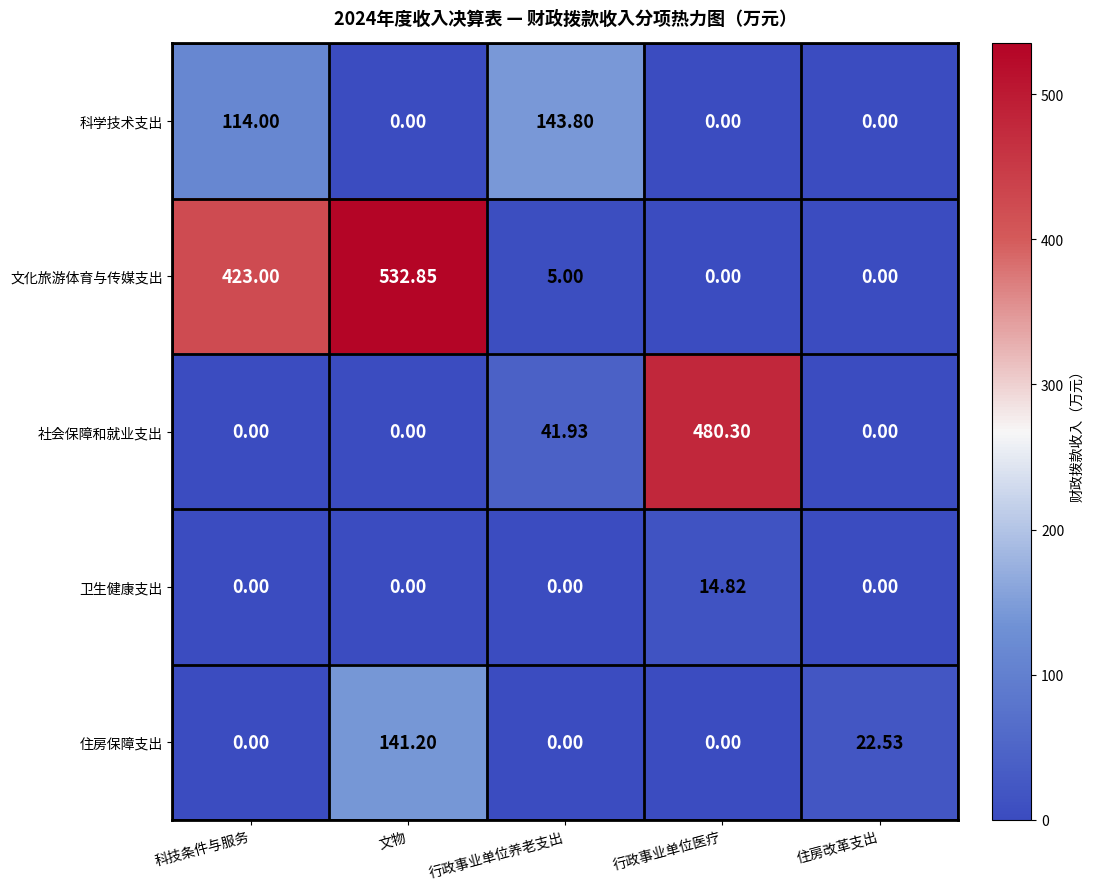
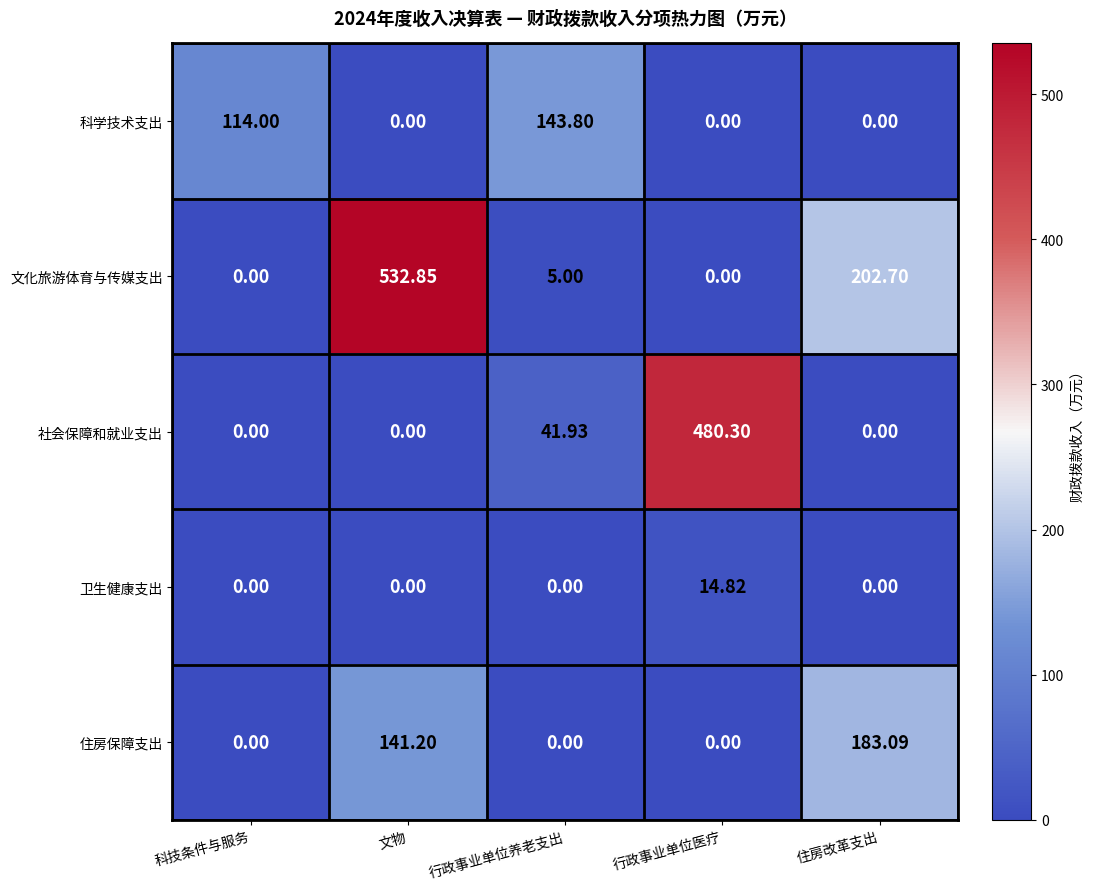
  {
    "科学技术支出": {
      "科技条件与服务": 114.00,
      "文物": 0.00,
      "行政事业单位养老支出": 143.80,
      "行政事业单位医疗": 0.00,
      "住房改革支出": 0.00
    },
    "文化旅游体育与传媒支出": {
-     "科技条件与服务": 423.00,
+     "科技条件与服务": 0.00,
      "文物": 532.85,
      "行政事业单位养老支出": 5.00,
      "行政事业单位医疗": 0.00,
-     "住房改革支出": 0.00
+     "住房改革支出": 202.70
    },
    "社会保障和就业支出": {
      "科技条件与服务": 0.00,
      "文物": 0.00,
      "行政事业单位养老支出": 41.93,
      "行政事业单位医疗": 480.30,
      "住房改革支出": 0.00
    },
    "卫生健康支出": {
      "科技条件与服务": 0.00,
      "文物": 0.00,
      "行政事业单位养老支出": 0.00,
      "行政事业单位医疗": 14.82,
      "住房改革支出": 0.00
    },
    "住房保障支出": {
      "科技条件与服务": 0.00,
      "文物": 141.20,
      "行政事业单位养老支出": 0.00,
      "行政事业单位医疗": 0.00,
-     "住房改革支出": 22.53
+     "住房改革支出": 183.09
    }
  }
